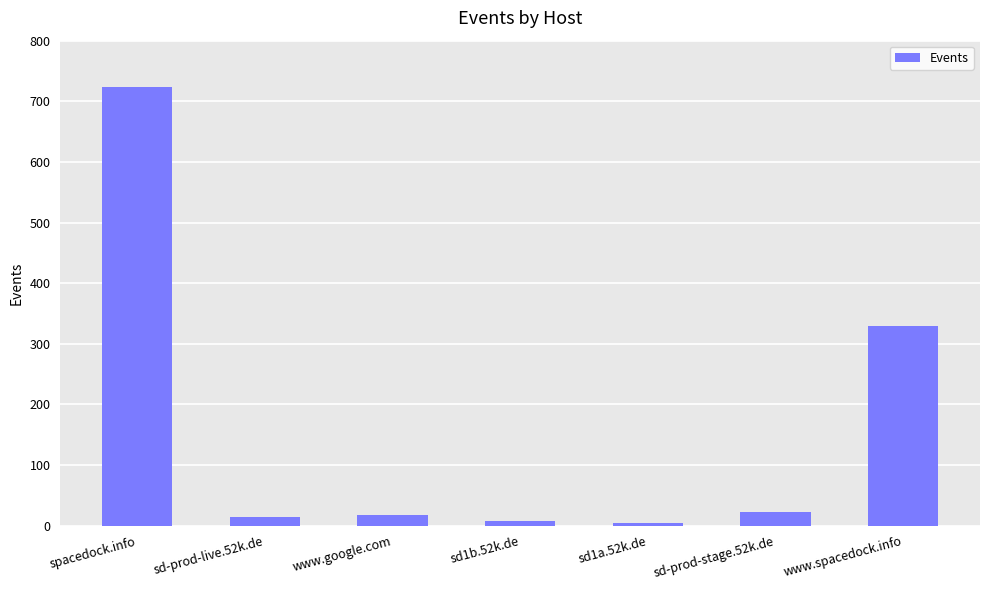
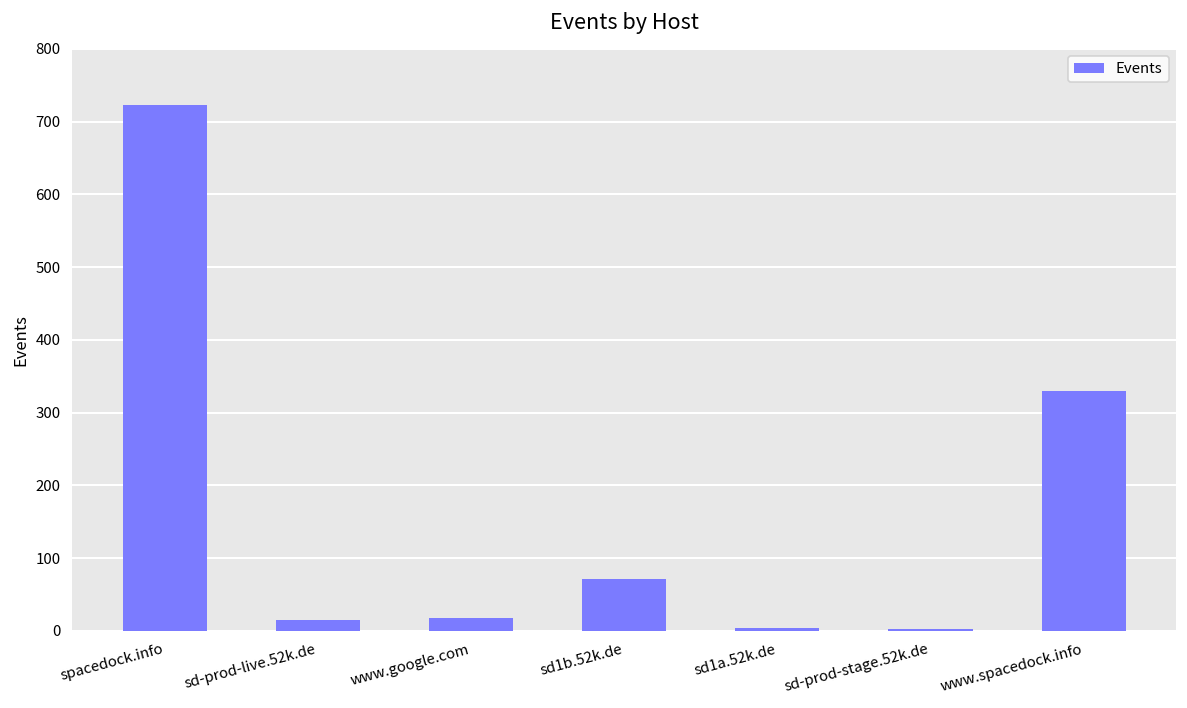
  {
    "spacedock.info": 720,
    "sd-prod-live.52k.de": 20,
    "www.google.com": 20,
-   "sd1b.52k.de": 10,
-   "sd-prod-stage.52k.de": 20,
+   "sd1b.52k.de": 70,
+   "sd-prod-stage.52k.de": 0,
    "www.spacedock.info": 330
  }
